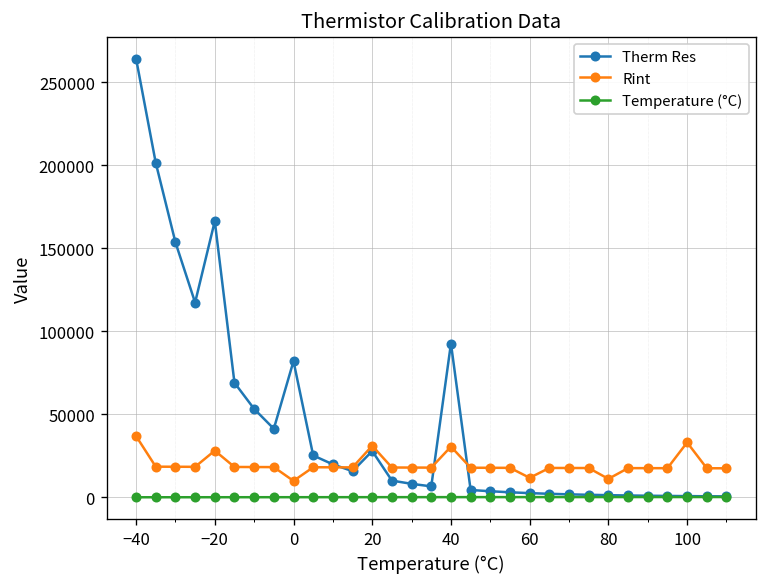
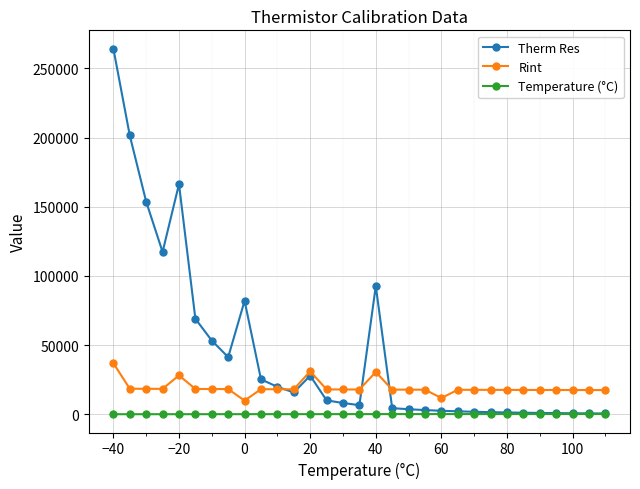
  {
    "Therm Res": {
      "−40": 264000,
      "−20": 166000,
      "0": 82000,
      "20": 28000,
      "40": 93000,
      "60": 2000
    },
    "Rint": {
      "−40": 37000,
      "−20": 28000,
      "0": 10000,
      "20": 31000,
      "40": 30000,
      "60": 12000,
-     "80": 11000,
-     "100": 33000
+     "80": 18000,
+     "100": 17000
    },
    "Temperature (°C)": {
      "−40": 0,
      "−20": 0,
      "0": 0,
      "20": 0,
      "40": 0,
      "60": 0
    }
  }
